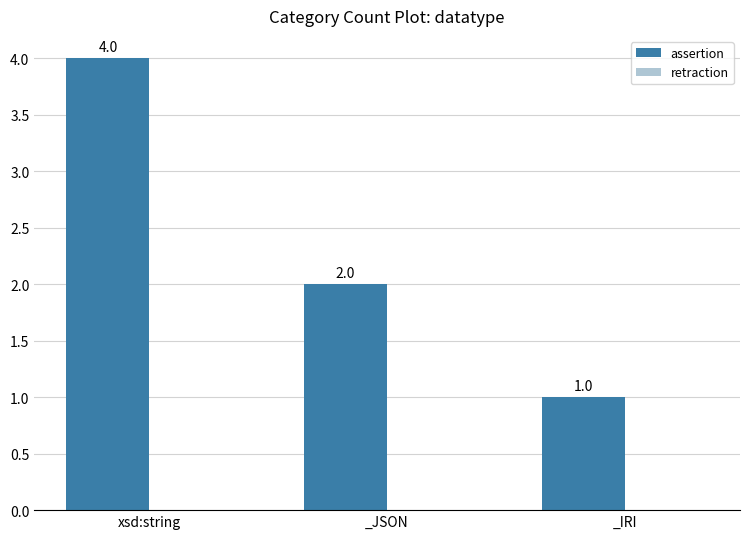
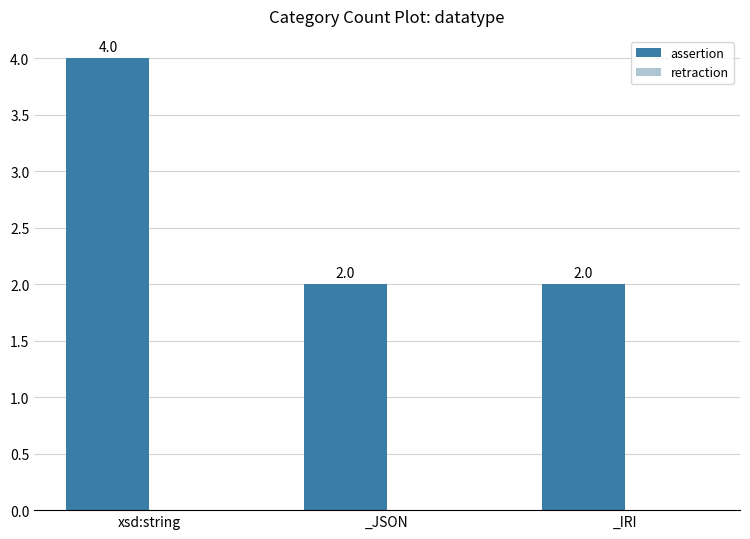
  {
    "assertion": {
      "xsd:string": 4.0,
      "_JSON": 2.0,
-     "_IRI": 1.0
+     "_IRI": 2.0
    },
    "retraction": {
      "xsd:string": 0.00,
      "_JSON": 0.00,
      "_IRI": 0.00
    }
  }
